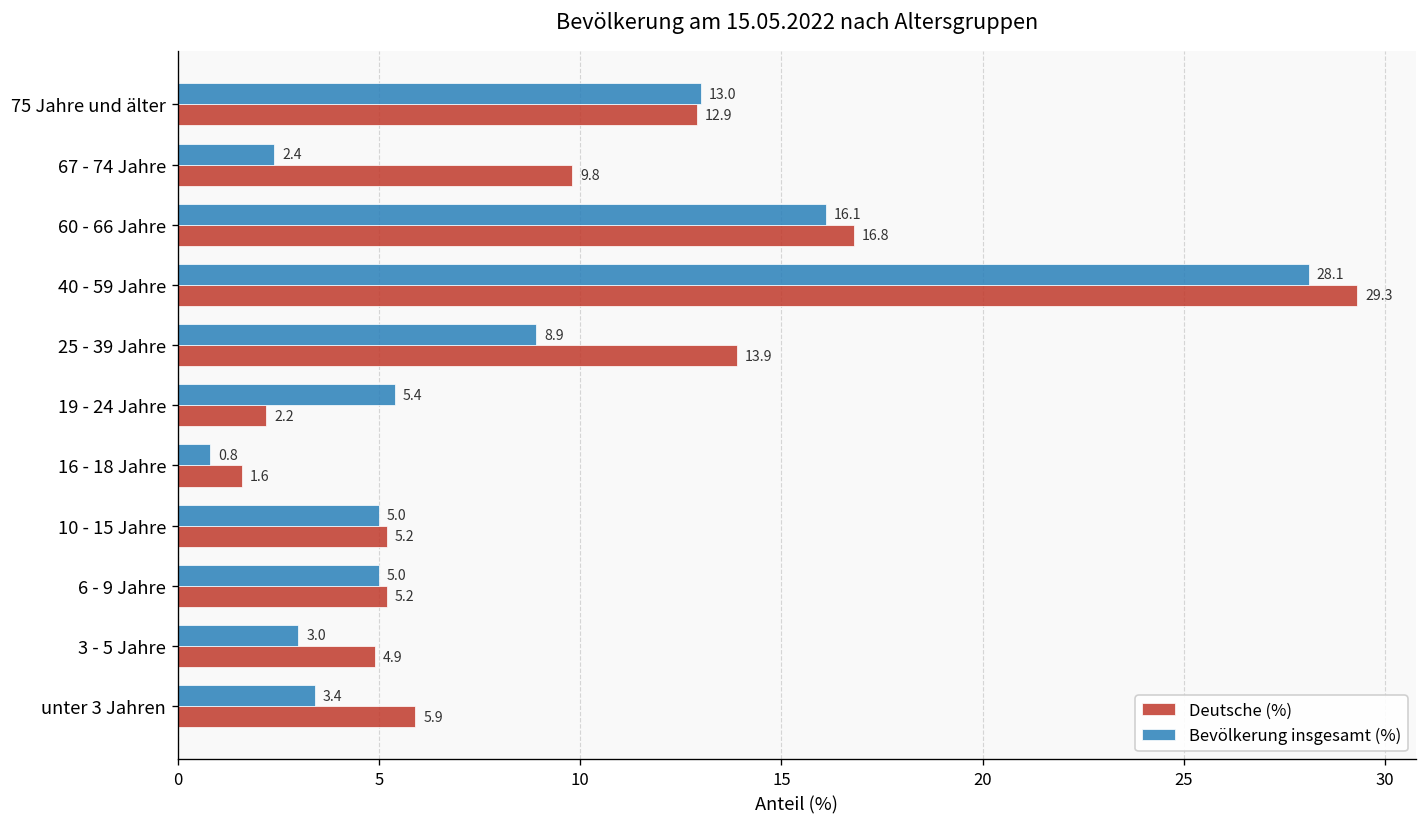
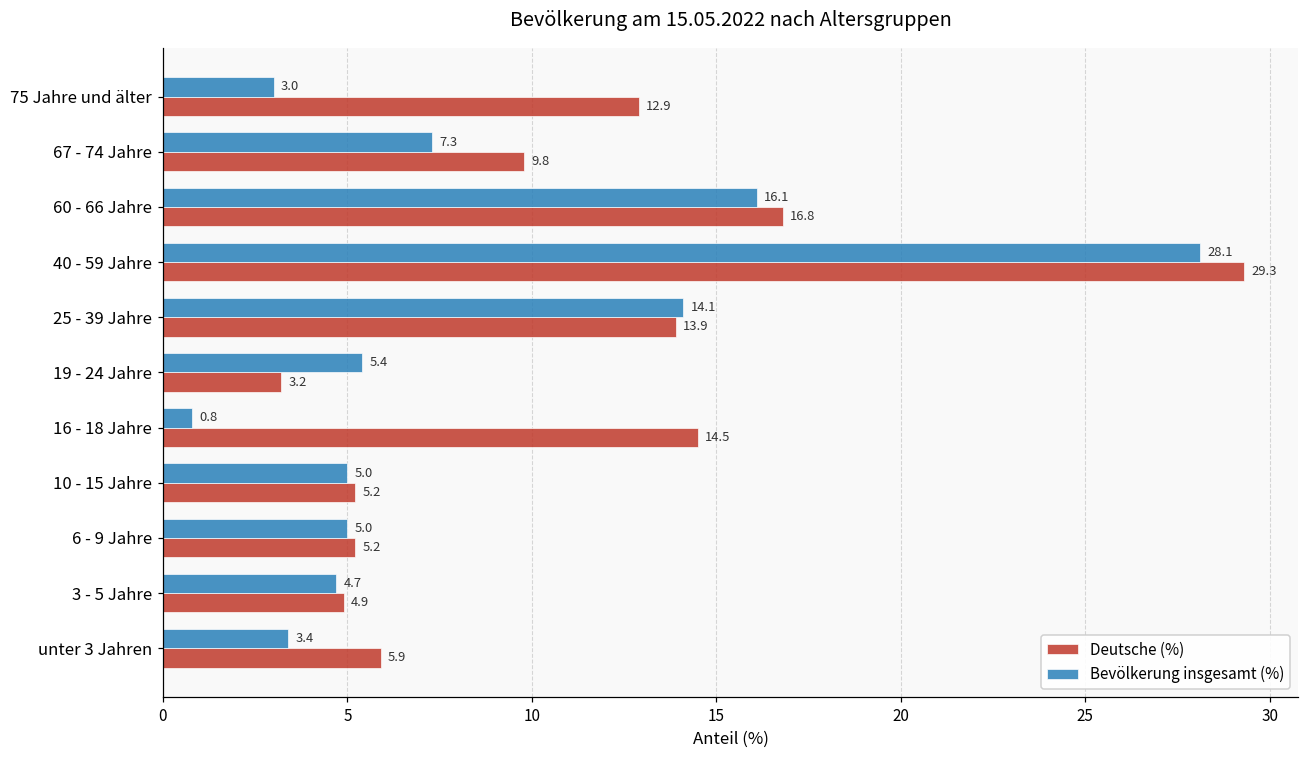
  {
    "Deutsche (%)": {
      "75 Jahre und älter": 12.9,
      "67 - 74 Jahre": 9.8,
      "60 - 66 Jahre": 16.8,
      "40 - 59 Jahre": 29.3,
      "25 - 39 Jahre": 13.9,
-     "19 - 24 Jahre": 2.2,
-     "16 - 18 Jahre": 1.6,
+     "19 - 24 Jahre": 3.2,
+     "16 - 18 Jahre": 14.5,
      "10 - 15 Jahre": 5.2,
      "6 - 9 Jahre": 5.2,
      "3 - 5 Jahre": 4.9,
      "unter 3 Jahren": 5.9
    },
    "Bevölkerung insgesamt (%)": {
-     "75 Jahre und älter": 13.0,
-     "67 - 74 Jahre": 2.4,
+     "75 Jahre und älter": 3.0,
+     "67 - 74 Jahre": 7.3,
      "60 - 66 Jahre": 16.1,
      "40 - 59 Jahre": 28.1,
-     "25 - 39 Jahre": 8.9,
+     "25 - 39 Jahre": 14.1,
      "19 - 24 Jahre": 5.4,
      "16 - 18 Jahre": 0.8,
      "10 - 15 Jahre": 5.0,
      "6 - 9 Jahre": 5.0,
-     "3 - 5 Jahre": 3.0,
+     "3 - 5 Jahre": 4.7,
      "unter 3 Jahren": 3.4
    }
  }
